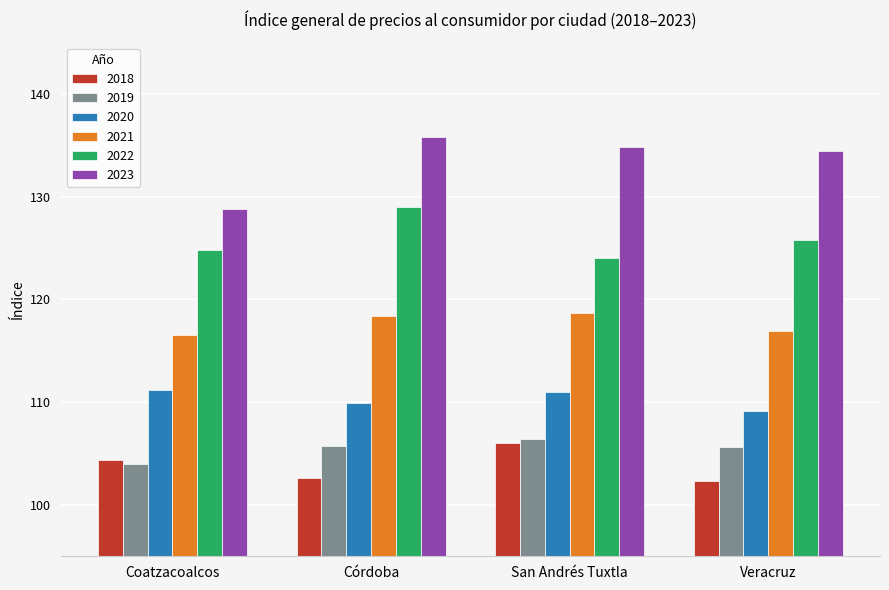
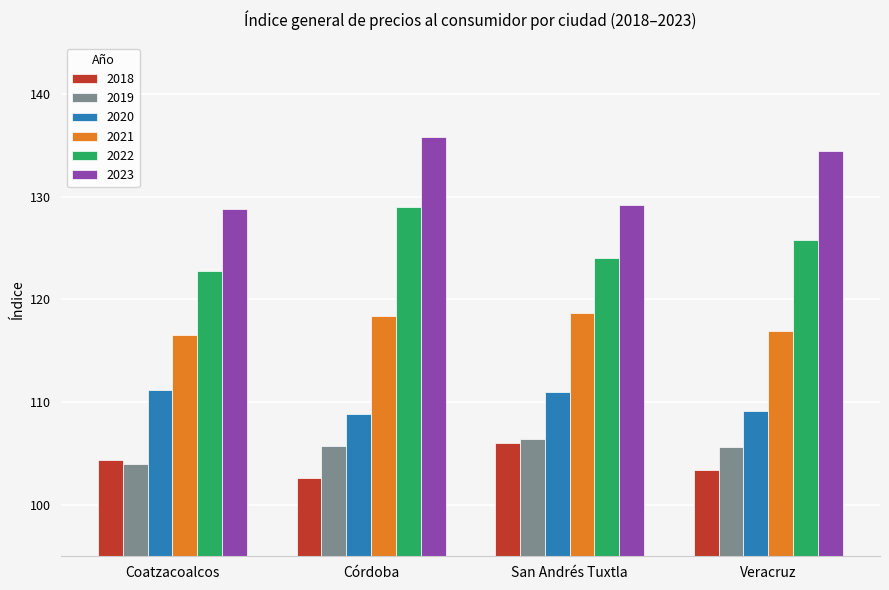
  {
    "2018": {
      "Coatzacoalcos": 104.3,
      "Córdoba": 102.6,
      "San Andrés Tuxtla": 106.0,
-     "Veracruz": 102.4
+     "Veracruz": 103.4
    },
    "2019": {
      "Coatzacoalcos": 104.0,
      "Córdoba": 105.8,
      "San Andrés Tuxtla": 106.5,
      "Veracruz": 105.6
    },
    "2020": {
      "Coatzacoalcos": 111.2,
-     "Córdoba": 109.9,
+     "Córdoba": 108.8,
      "San Andrés Tuxtla": 111.0,
      "Veracruz": 109.2
    },
    "2021": {
      "Coatzacoalcos": 116.5,
      "Córdoba": 118.3,
      "San Andrés Tuxtla": 118.7,
      "Veracruz": 117.0
    },
    "2022": {
-     "Coatzacoalcos": 124.8,
+     "Coatzacoalcos": 122.7,
      "Córdoba": 129.0,
      "San Andrés Tuxtla": 124.0,
      "Veracruz": 125.8
    },
    "2023": {
      "Coatzacoalcos": 128.8,
      "Córdoba": 135.8,
-     "San Andrés Tuxtla": 134.8,
+     "San Andrés Tuxtla": 129.2,
      "Veracruz": 134.4
    }
  }
